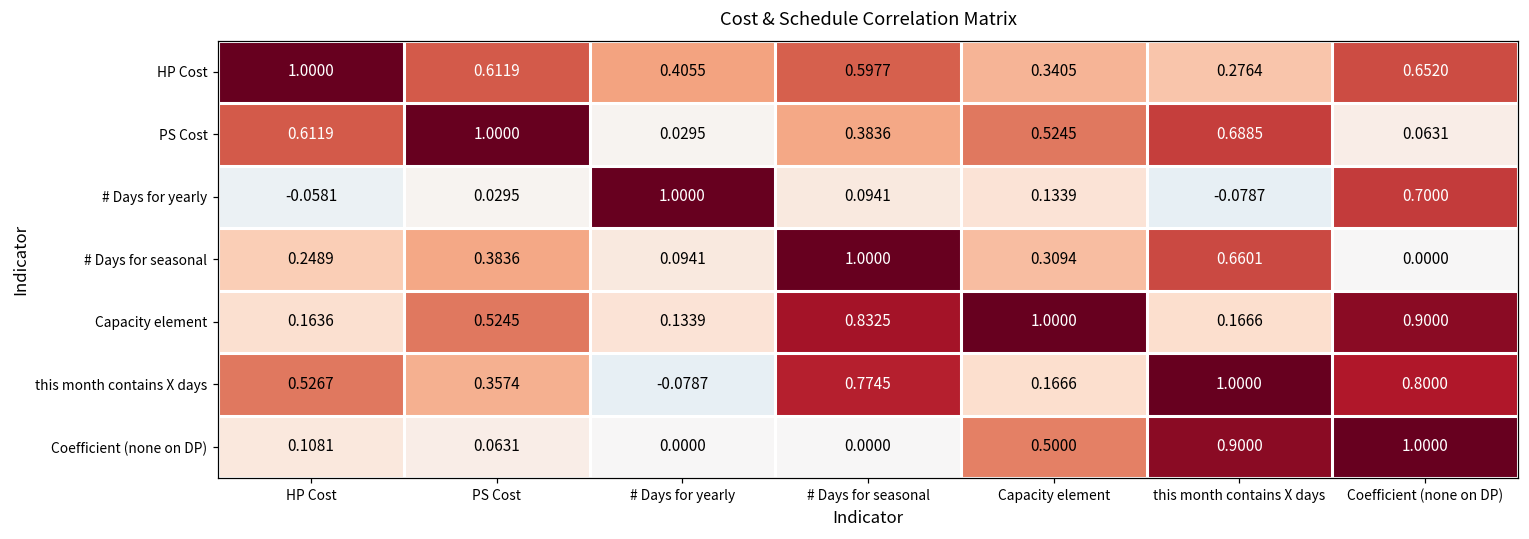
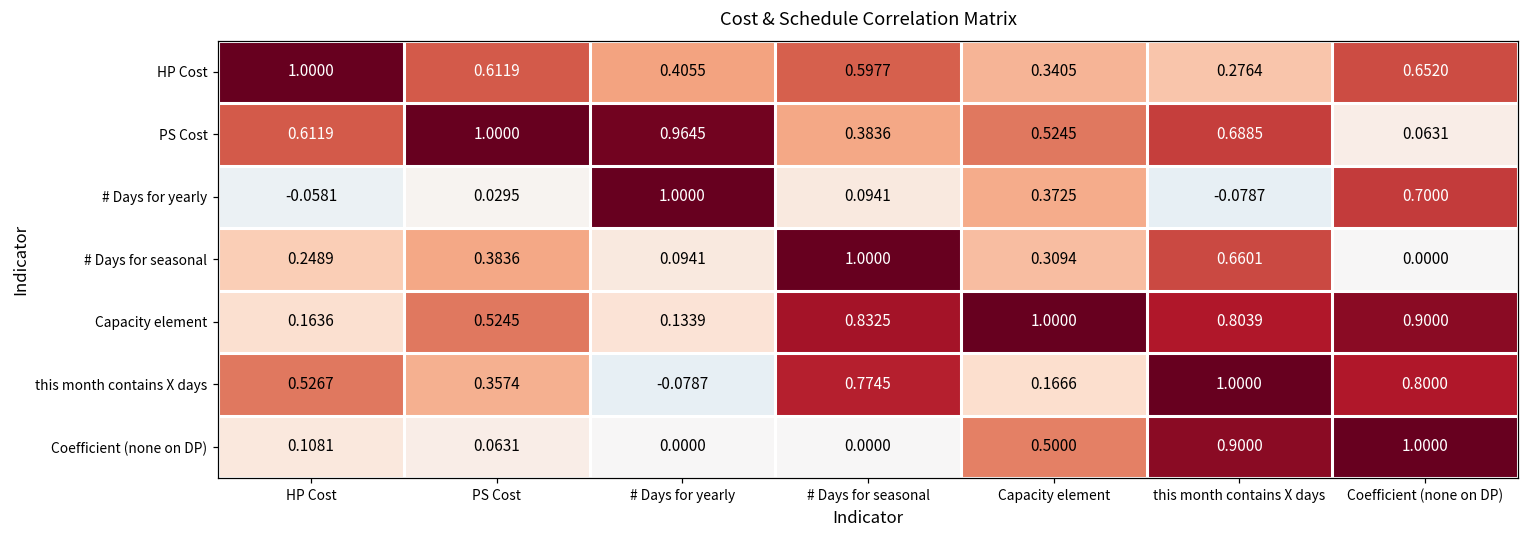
  {
    "HP Cost": {
      "HP Cost": 1.0000,
      "PS Cost": 0.6119,
      "# Days for yearly": 0.4055,
      "# Days for seasonal": 0.5977,
      "Capacity element": 0.3405,
      "this month contains X days": 0.2764,
      "Coefficient (none on DP)": 0.6520
    },
    "PS Cost": {
      "HP Cost": 0.6119,
      "PS Cost": 1.0000,
-     "# Days for yearly": 0.0295,
+     "# Days for yearly": 0.9645,
      "# Days for seasonal": 0.3836,
      "Capacity element": 0.5245,
      "this month contains X days": 0.6885,
      "Coefficient (none on DP)": 0.0631
    },
    "# Days for yearly": {
      "HP Cost": -0.0581,
      "PS Cost": 0.0295,
      "# Days for yearly": 1.0000,
      "# Days for seasonal": 0.0941,
-     "Capacity element": 0.1339,
+     "Capacity element": 0.3725,
      "this month contains X days": -0.0787,
      "Coefficient (none on DP)": 0.7000
    },
    "# Days for seasonal": {
      "HP Cost": 0.2489,
      "PS Cost": 0.3836,
      "# Days for yearly": 0.0941,
      "# Days for seasonal": 1.0000,
      "Capacity element": 0.3094,
      "this month contains X days": 0.6601,
      "Coefficient (none on DP)": 0.0000
    },
    "Capacity element": {
      "HP Cost": 0.1636,
      "PS Cost": 0.5245,
      "# Days for yearly": 0.1339,
      "# Days for seasonal": 0.8325,
      "Capacity element": 1.0000,
-     "this month contains X days": 0.1666,
+     "this month contains X days": 0.8039,
      "Coefficient (none on DP)": 0.9000
    },
    "this month contains X days": {
      "HP Cost": 0.5267,
      "PS Cost": 0.3574,
      "# Days for yearly": -0.0787,
      "# Days for seasonal": 0.7745,
      "Capacity element": 0.1666,
      "this month contains X days": 1.0000,
      "Coefficient (none on DP)": 0.8000
    },
    "Coefficient (none on DP)": {
      "HP Cost": 0.1081,
      "PS Cost": 0.0631,
      "# Days for yearly": 0.0000,
      "# Days for seasonal": 0.0000,
      "Capacity element": 0.5000,
      "this month contains X days": 0.9000,
      "Coefficient (none on DP)": 1.0000
    }
  }
